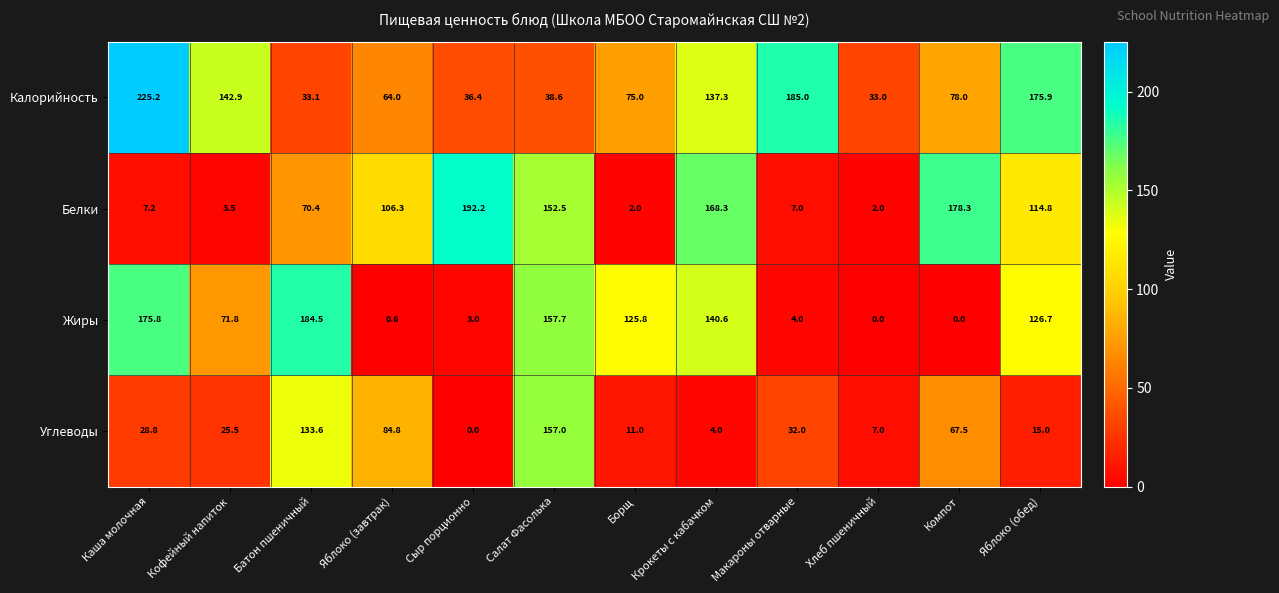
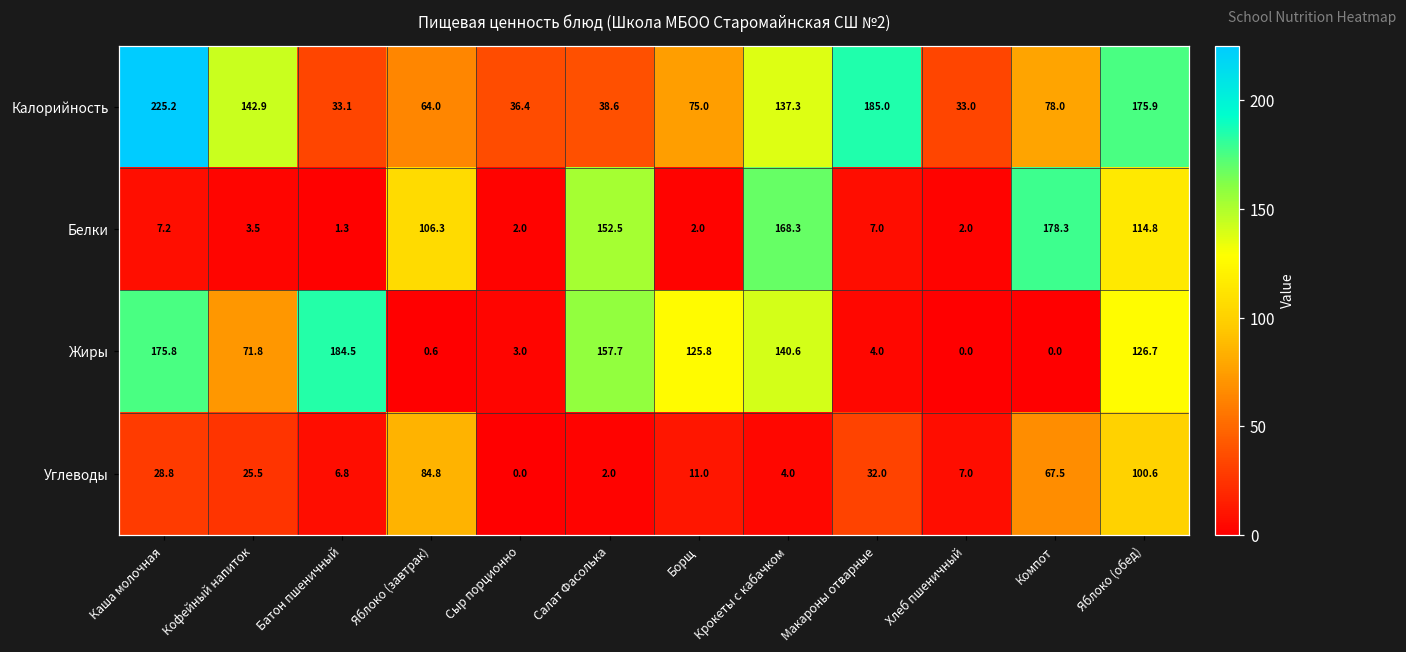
  {
    "Калорийность": {
      "Каша молочная": 225.2,
      "Кофейный напиток": 142.9,
      "Батон пшеничный": 33.1,
      "Яблоко (завтрак)": 64.0,
      "Сыр порционно": 36.4,
      "Салат Фасолька": 38.6,
      "Борщ": 75.0,
      "Крокеты с кабачком": 137.3,
      "Макароны отварные": 185.0,
      "Хлеб пшеничный": 33.0,
      "Компот": 78.0,
      "Яблоко (обед)": 175.9
    },
    "Белки": {
      "Каша молочная": 7.2,
      "Кофейный напиток": 3.5,
-     "Батон пшеничный": 70.4,
+     "Батон пшеничный": 1.3,
      "Яблоко (завтрак)": 106.3,
-     "Сыр порционно": 192.2,
+     "Сыр порционно": 2.0,
      "Салат Фасолька": 152.5,
      "Борщ": 2.0,
      "Крокеты с кабачком": 168.3,
      "Макароны отварные": 7.0,
      "Хлеб пшеничный": 2.0,
      "Компот": 178.3,
      "Яблоко (обед)": 114.8
    },
    "Жиры": {
      "Каша молочная": 175.8,
      "Кофейный напиток": 71.8,
      "Батон пшеничный": 184.5,
      "Яблоко (завтрак)": 0.6,
      "Сыр порционно": 3.0,
      "Салат Фасолька": 157.7,
      "Борщ": 125.8,
      "Крокеты с кабачком": 140.6,
      "Макароны отварные": 4.0,
      "Хлеб пшеничный": 0.0,
      "Компот": 0.0,
      "Яблоко (обед)": 126.7
    },
    "Углеводы": {
      "Каша молочная": 28.8,
      "Кофейный напиток": 25.5,
-     "Батон пшеничный": 133.6,
+     "Батон пшеничный": 6.8,
      "Яблоко (завтрак)": 84.8,
      "Сыр порционно": 0.0,
-     "Салат Фасолька": 157.0,
+     "Салат Фасолька": 2.0,
      "Борщ": 11.0,
      "Крокеты с кабачком": 4.0,
      "Макароны отварные": 32.0,
      "Хлеб пшеничный": 7.0,
      "Компот": 67.5,
-     "Яблоко (обед)": 15.0
+     "Яблоко (обед)": 100.6
    }
  }
